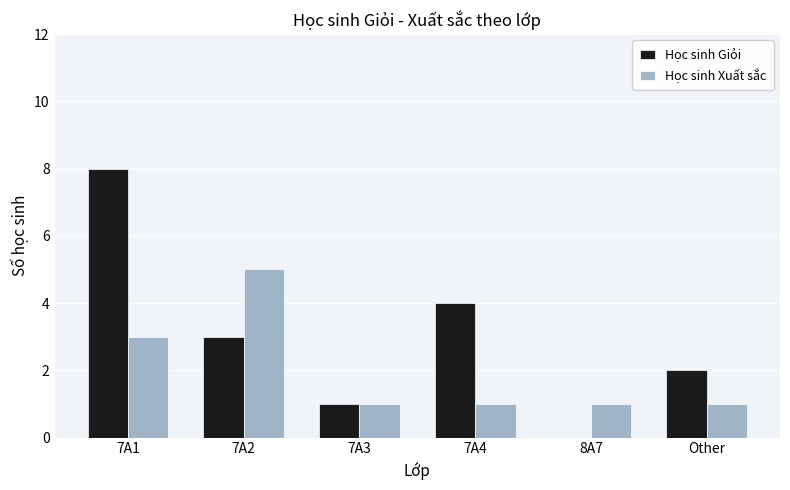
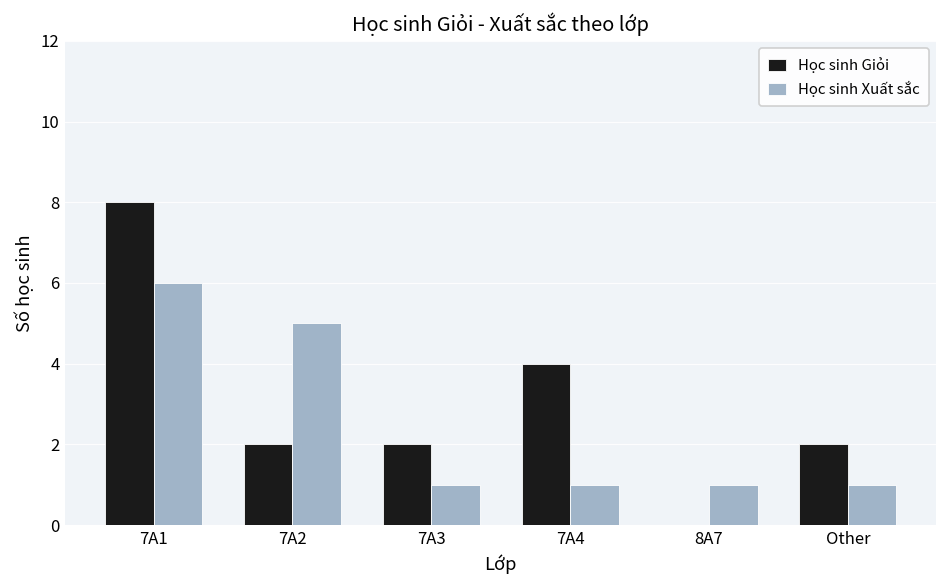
  {
    "Học sinh Giỏi": {
      "7A1": 8,
-     "7A2": 3,
-     "7A3": 1,
+     "7A2": 2,
+     "7A3": 2,
      "7A4": 4,
      "8A7": 0,
      "Other": 2
    },
    "Học sinh Xuất sắc": {
-     "7A1": 3,
+     "7A1": 6,
      "7A2": 5,
      "7A3": 1,
      "7A4": 1,
      "8A7": 1,
      "Other": 1
    }
  }
